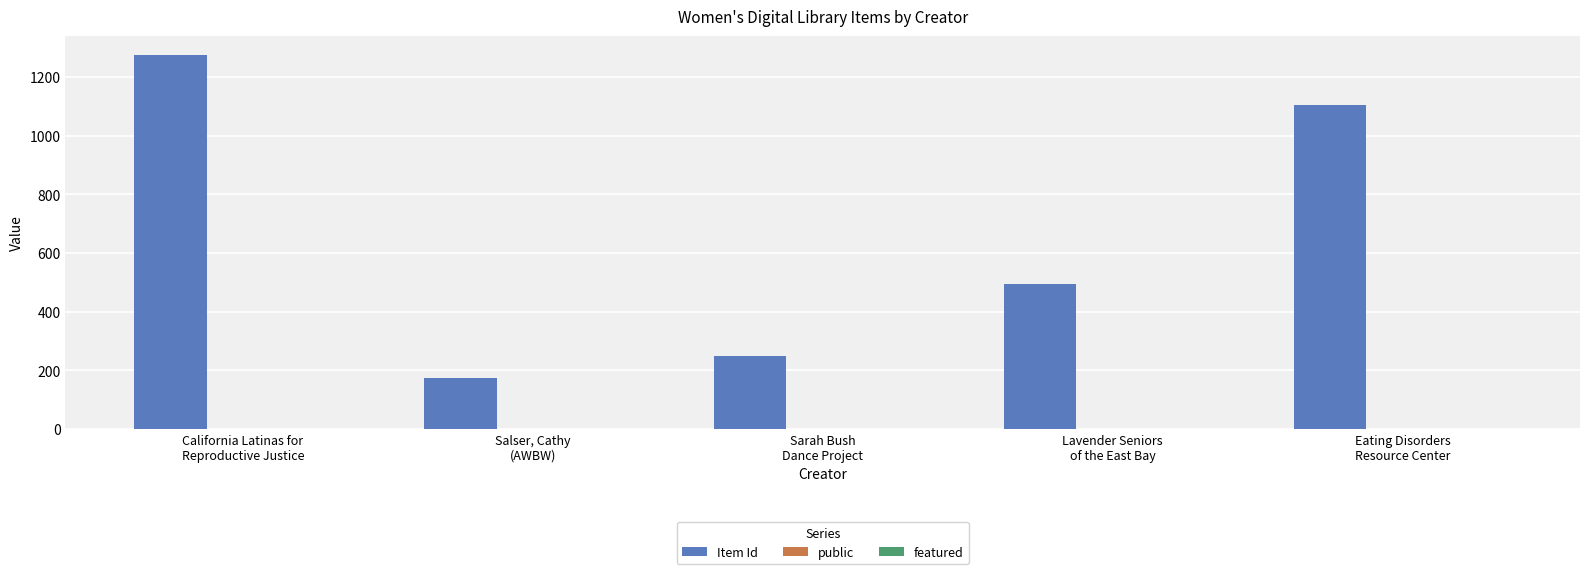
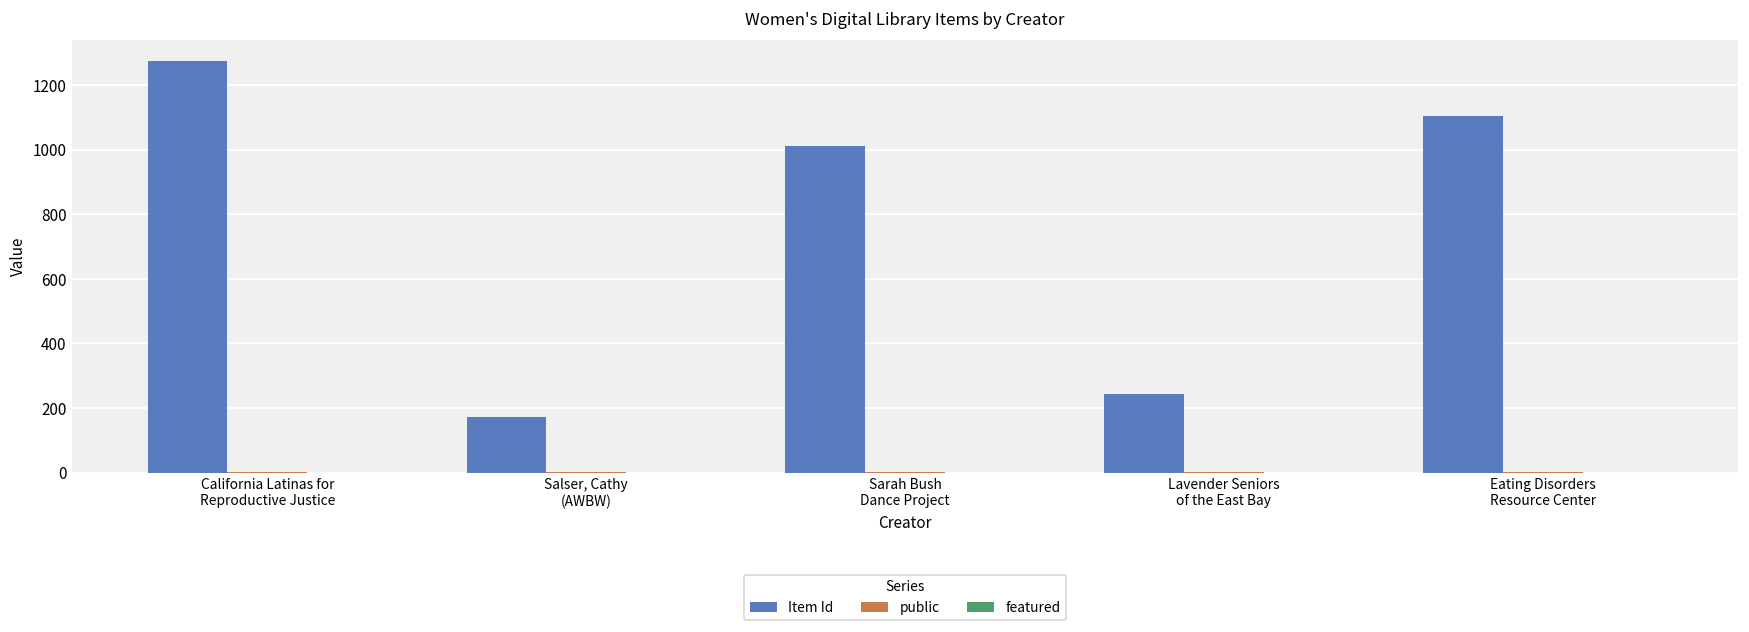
  {
    "Item Id": {
      "California Latinas for Reproductive Justice": 1280,
      "Salser, Cathy (AWBW)": 170,
-     "Sarah Bush Dance Project": 250,
-     "Lavender Seniors of the East Bay": 490,
+     "Sarah Bush Dance Project": 1010,
+     "Lavender Seniors of the East Bay": 240,
      "Eating Disorders Resource Center": 1100
    },
    "featured": {
      "California Latinas for Reproductive Justice": 0,
      "Salser, Cathy (AWBW)": 0,
      "Sarah Bush Dance Project": 0,
      "Lavender Seniors of the East Bay": 0,
      "Eating Disorders Resource Center": 0
    }
  }
